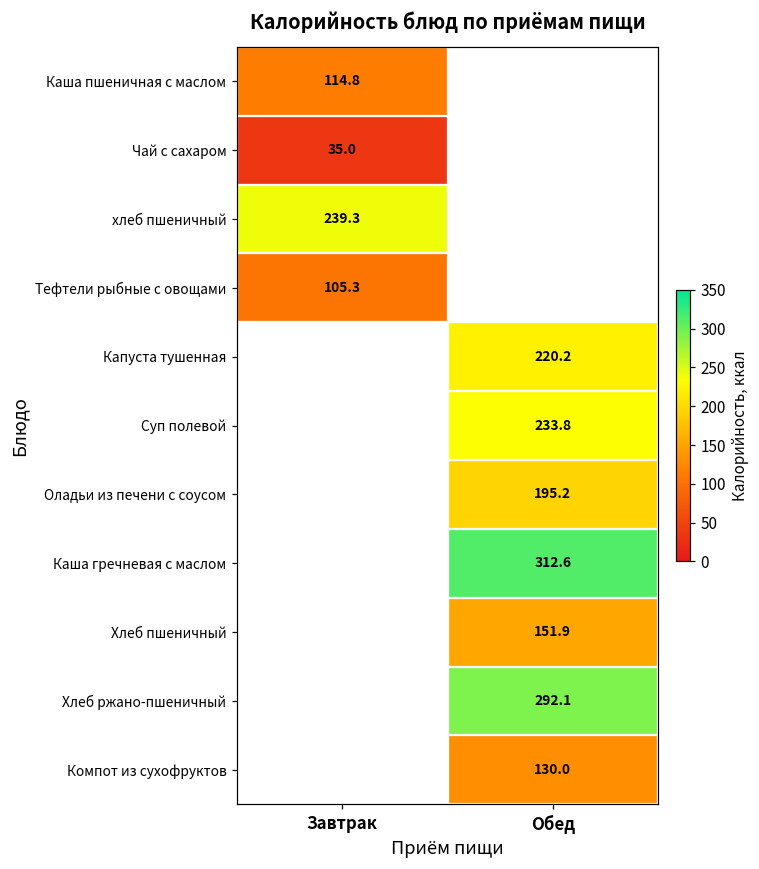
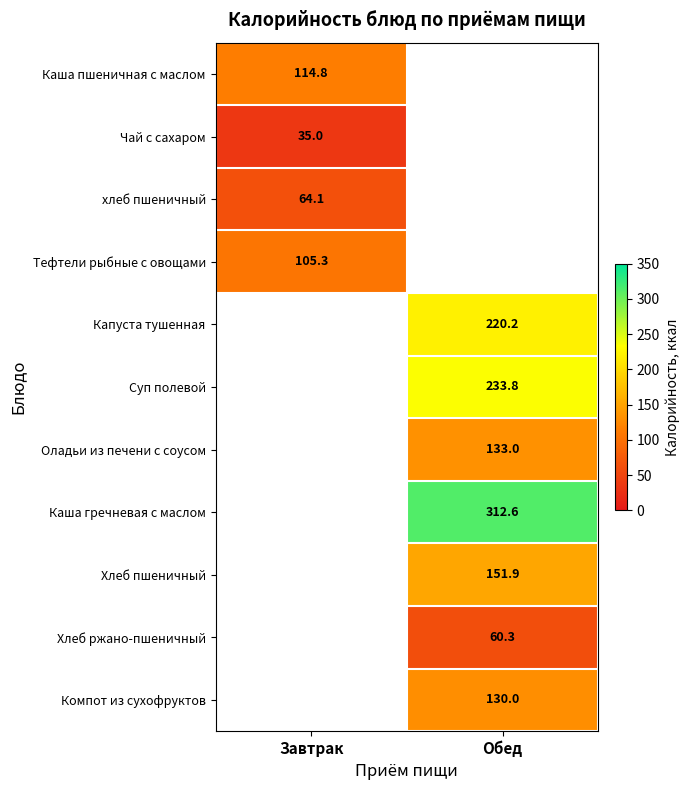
  {
    "Каша пшеничная с маслом": {
      "Завтрак": 114.8
    },
    "Чай с сахаром": {
      "Завтрак": 35.0
    },
    "хлеб пшеничный": {
-     "Завтрак": 239.3
+     "Завтрак": 64.1
    },
    "Тефтели рыбные с овощами": {
      "Завтрак": 105.3
    },
    "Капуста тушенная": {
      "Обед": 220.2
    },
    "Суп полевой": {
      "Обед": 233.8
    },
    "Оладьи из печени с соусом": {
-     "Обед": 195.2
+     "Обед": 133.0
    },
    "Каша гречневая с маслом": {
      "Обед": 312.6
    },
    "Хлеб пшеничный": {
      "Обед": 151.9
    },
    "Хлеб ржано-пшеничный": {
-     "Обед": 292.1
+     "Обед": 60.3
    },
    "Компот из сухофруктов": {
      "Обед": 130.0
    }
  }
